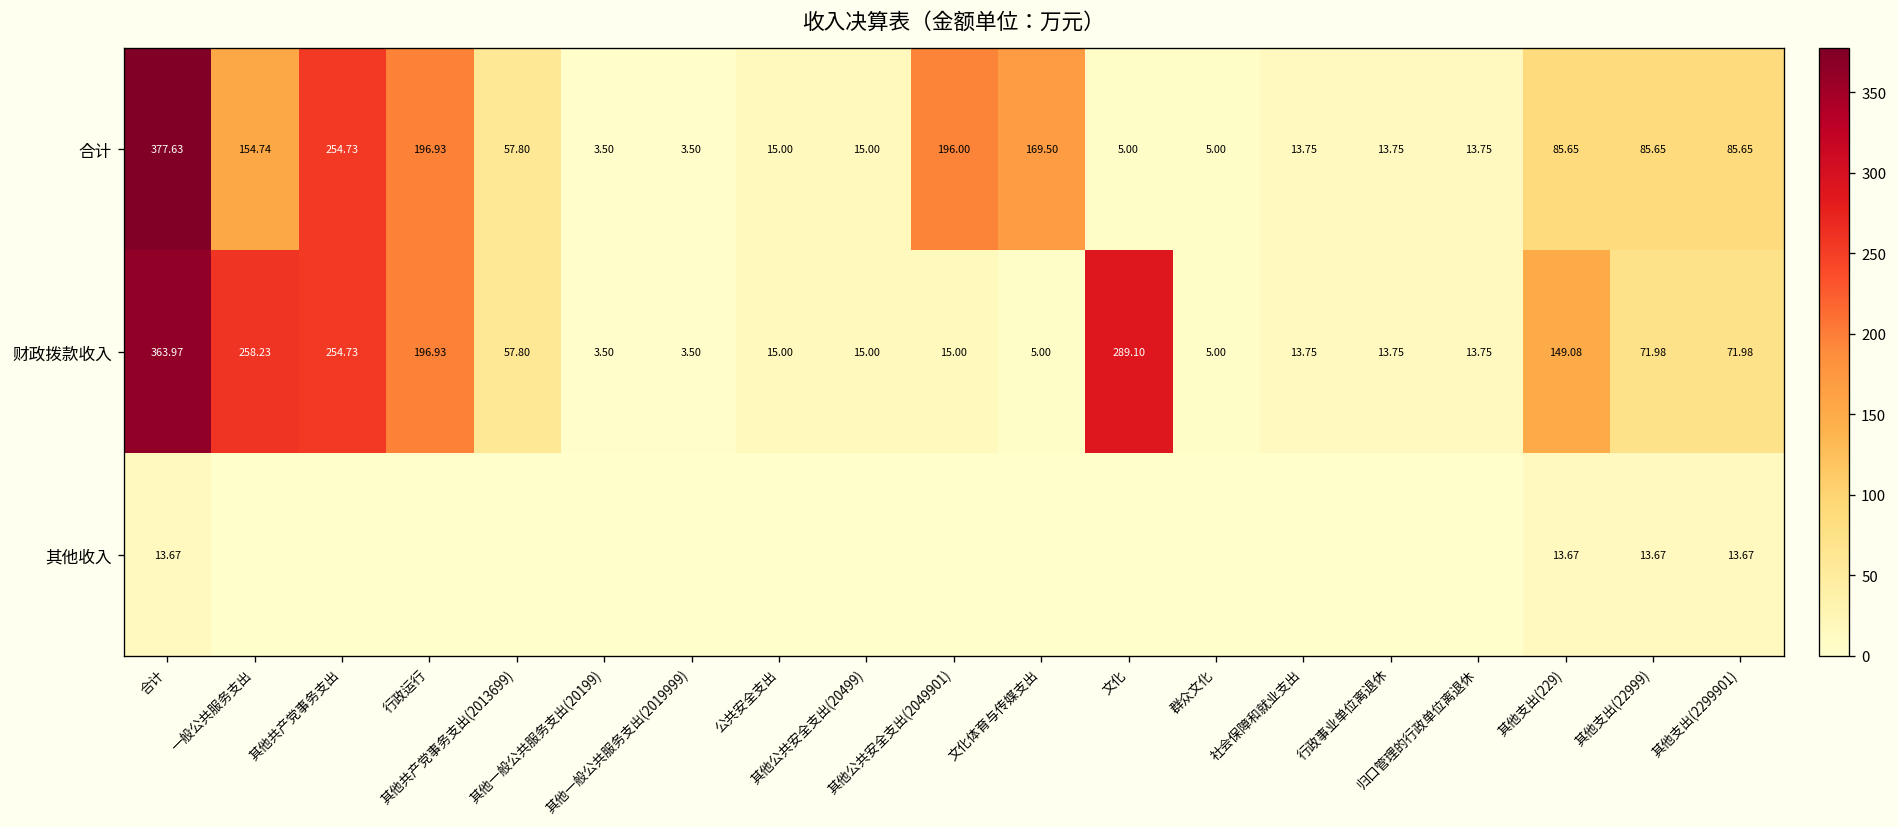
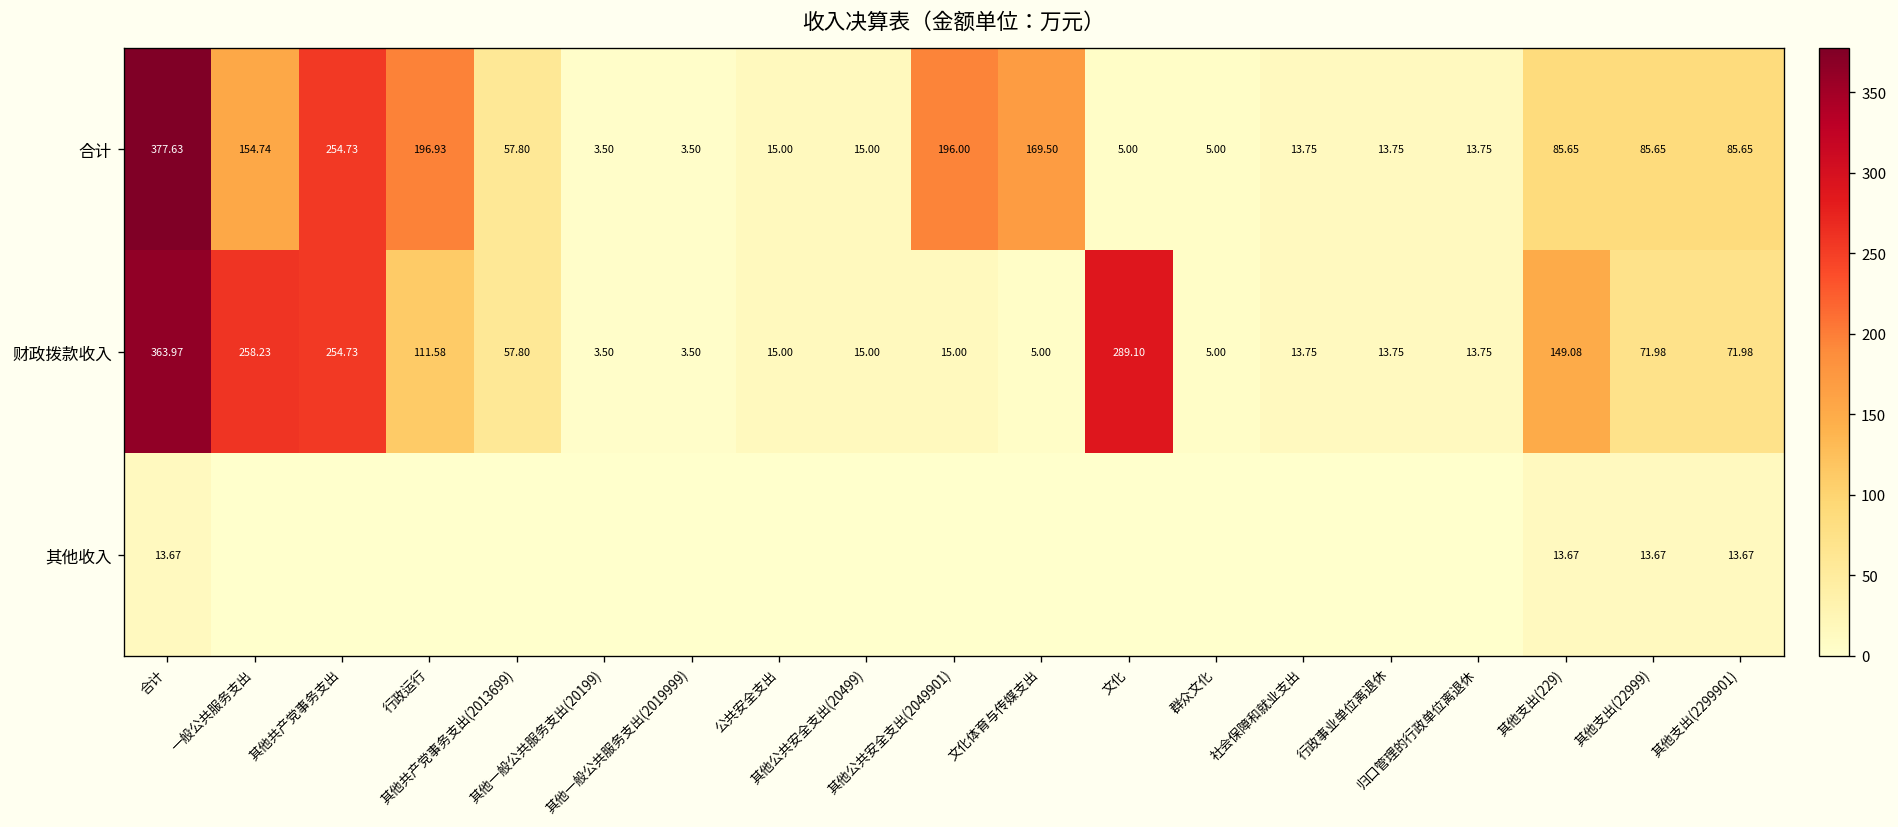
  {
    "合计": {
      "合计": 377.63,
      "一般公共服务支出": 154.74,
      "其他共产党事务支出": 254.73,
      "行政运行": 196.93,
      "其他共产党事务支出(2013699)": 57.80,
      "其他一般公共服务支出(20199)": 3.50,
      "其他一般公共服务支出(2019999)": 3.50,
      "公共安全支出": 15.00,
      "其他公共安全支出(20499)": 15.00,
      "其他公共安全支出(2049901)": 196.00,
      "文化体育与传媒支出": 169.50,
      "文化": 5.00,
      "群众文化": 5.00,
      "社会保障和就业支出": 13.75,
      "行政事业单位离退休": 13.75,
      "归口管理的行政单位离退休": 13.75,
      "其他支出(229)": 85.65,
      "其他支出(22999)": 85.65,
      "其他支出(2299901)": 85.65
    },
    "财政拨款收入": {
      "合计": 363.97,
      "一般公共服务支出": 258.23,
      "其他共产党事务支出": 254.73,
-     "行政运行": 196.93,
+     "行政运行": 111.58,
      "其他共产党事务支出(2013699)": 57.80,
      "其他一般公共服务支出(20199)": 3.50,
      "其他一般公共服务支出(2019999)": 3.50,
      "公共安全支出": 15.00,
      "其他公共安全支出(20499)": 15.00,
      "其他公共安全支出(2049901)": 15.00,
      "文化体育与传媒支出": 5.00,
      "文化": 289.10,
      "群众文化": 5.00,
      "社会保障和就业支出": 13.75,
      "行政事业单位离退休": 13.75,
      "归口管理的行政单位离退休": 13.75,
      "其他支出(229)": 149.08,
      "其他支出(22999)": 71.98,
      "其他支出(2299901)": 71.98
    },
    "其他收入": {
      "合计": 13.67,
      "其他支出(229)": 13.67,
      "其他支出(22999)": 13.67,
      "其他支出(2299901)": 13.67
    }
  }
